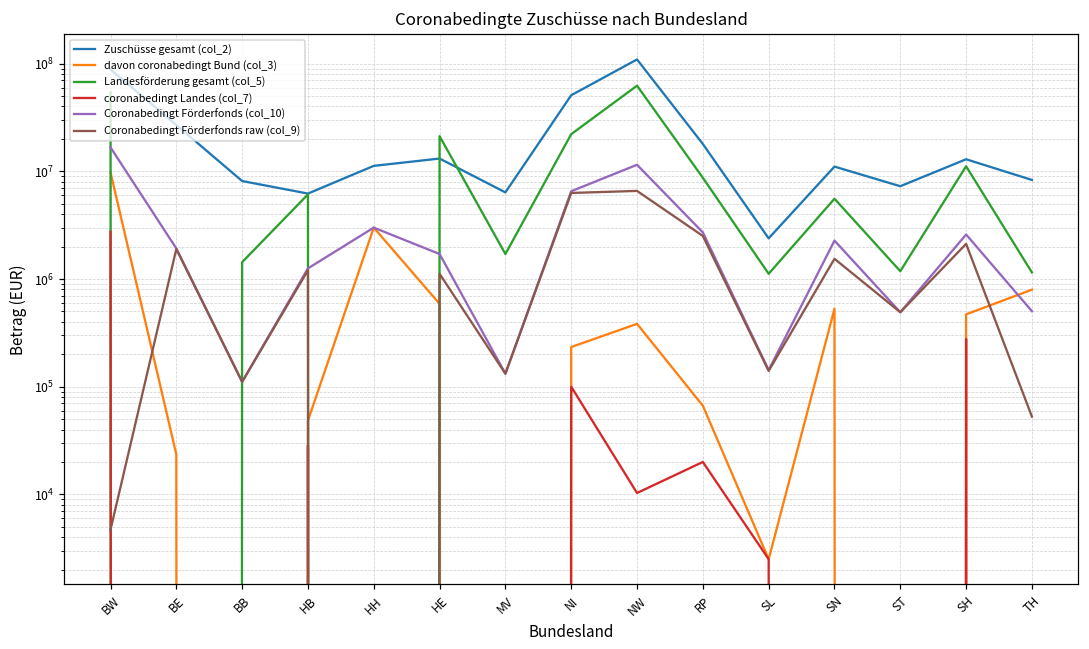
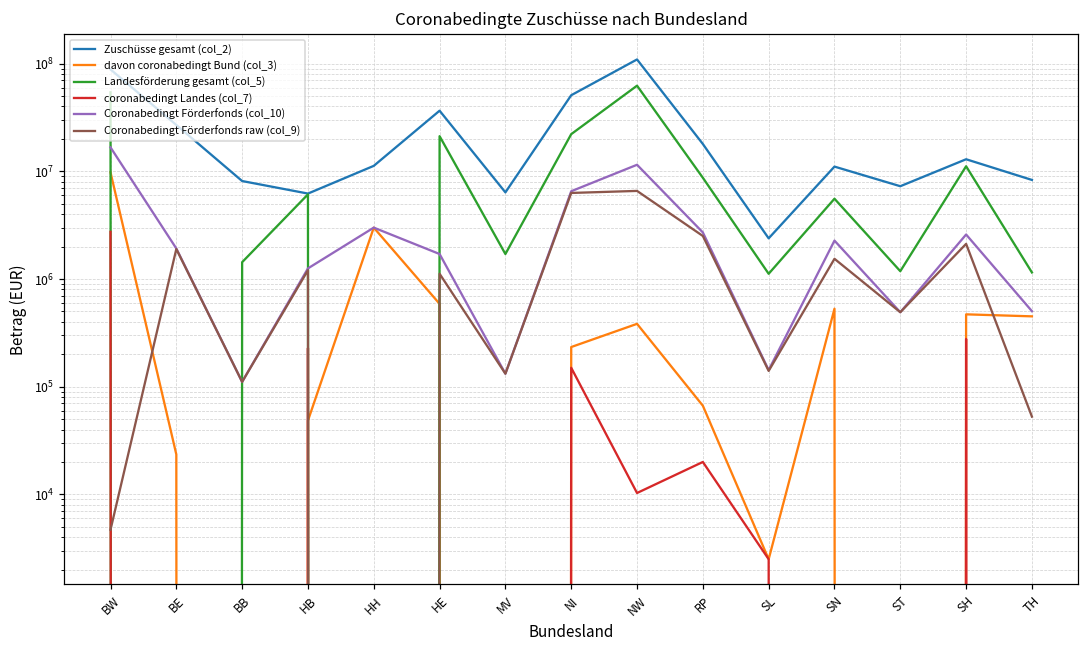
  {
    "Zuschüsse gesamt (col_2)": {
      "BB": 8000000,
      "HH": 11000000,
-     "HE": 13000000,
+     "HE": 37000000,
      "MV": 6000000,
      "NI": 50000000,
      "NW": 110000000,
      "RP": 18000000,
      "SL": 2400000,
      "SN": 11000000,
      "ST": 7000000,
      "SH": 13000000,
      "TH": 8000000
    },
    "davon coronabedingt Bund (col_3)": {
      "BW": 10000000,
      "BE": 24000,
      "HB": 50000,
      "HE": 600000,
      "NI": 230000,
      "NW": 380000,
      "RP": 70000,
      "SN": 500000,
      "SH": 500000,
-     "TH": 800000
+     "TH": 500000
    },
    "Landesförderung gesamt (col_5)": {
      "BB": 1400000,
      "HE": 21000000,
      "MV": 1700000,
      "NI": 22000000,
      "NW": 60000000,
      "RP": 9000000,
      "SL": 1100000,
      "SN": 6000000,
      "ST": 1200000,
      "SH": 11000000,
      "TH": 1200000
    },
    "coronabedingt Landes (col_7)": {
      "BW": 2700000,
-     "HB": 29000,
-     "NI": 100000,
+     "HB": 230000,
+     "NI": 150000,
      "NW": 10000,
      "RP": 20000,
      "SH": 280000
    },
    "Coronabedingt Förderfonds (col_10)": {
      "HE": 1700000,
      "NW": 12000000,
      "RP": 2700000,
      "SN": 2300000,
      "SH": 2600000,
      "TH": 500000
    },
    "Coronabedingt Förderfonds raw (col_9)": {
      "BW": 5000,
      "HE": 1100000,
      "NW": 7000000,
      "RP": 2500000,
      "SN": 1500000,
      "SH": 2100000,
      "TH": 50000
    }
  }
